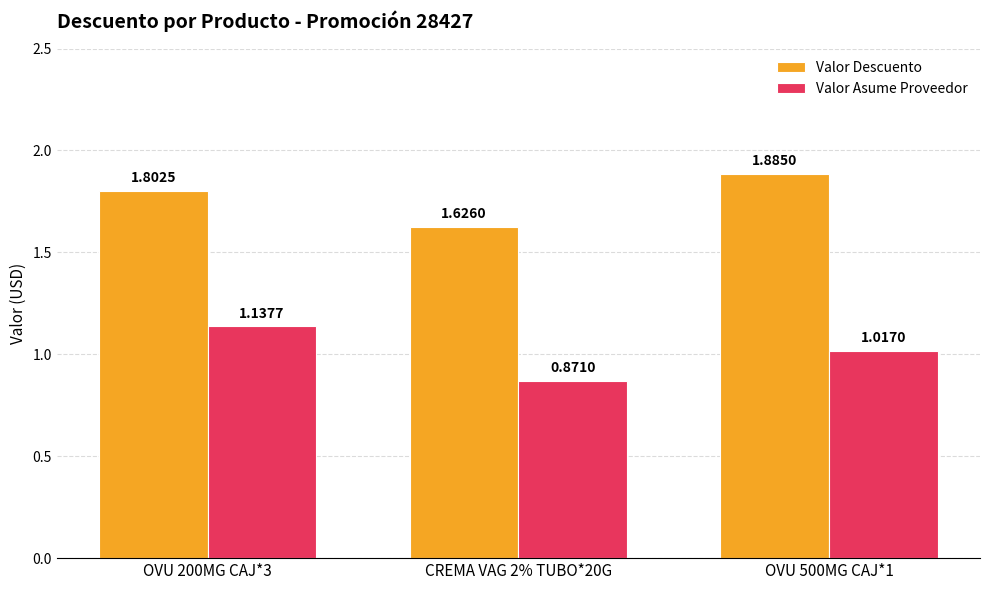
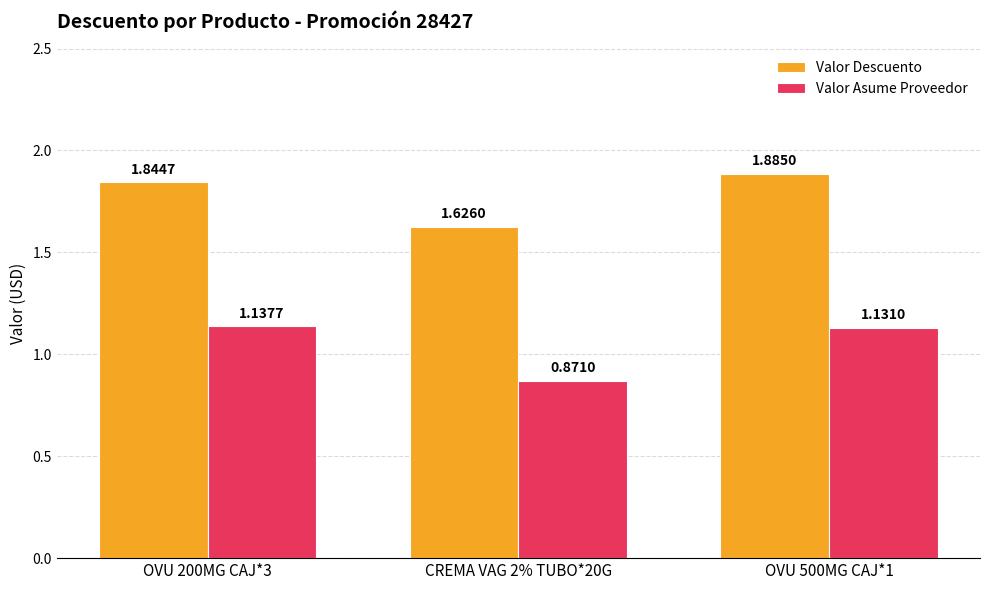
  {
    "Valor Descuento": {
-     "OVU 200MG CAJ*3": 1.8025,
+     "OVU 200MG CAJ*3": 1.8447,
      "CREMA VAG 2% TUBO*20G": 1.6260,
      "OVU 500MG CAJ*1": 1.8850
    },
    "Valor Asume Proveedor": {
      "OVU 200MG CAJ*3": 1.1377,
      "CREMA VAG 2% TUBO*20G": 0.8710,
-     "OVU 500MG CAJ*1": 1.0170
+     "OVU 500MG CAJ*1": 1.1310
    }
  }
